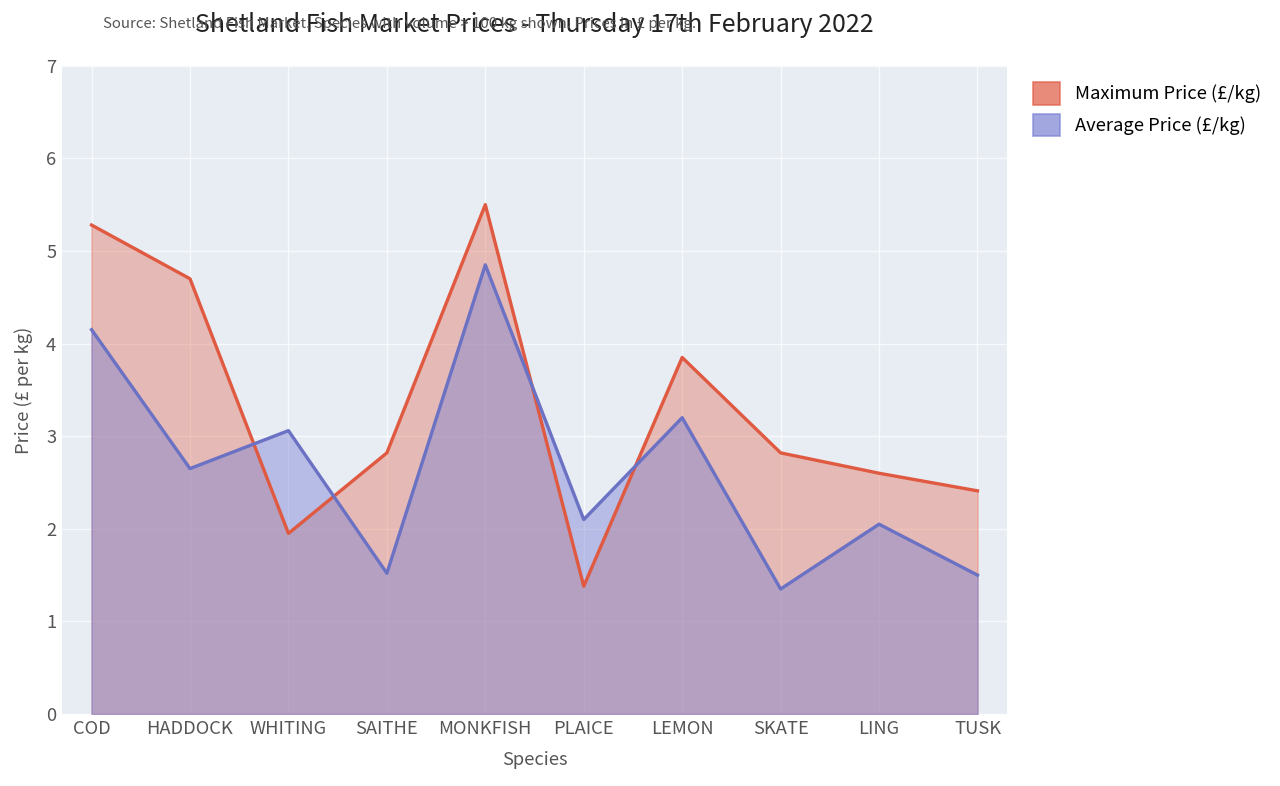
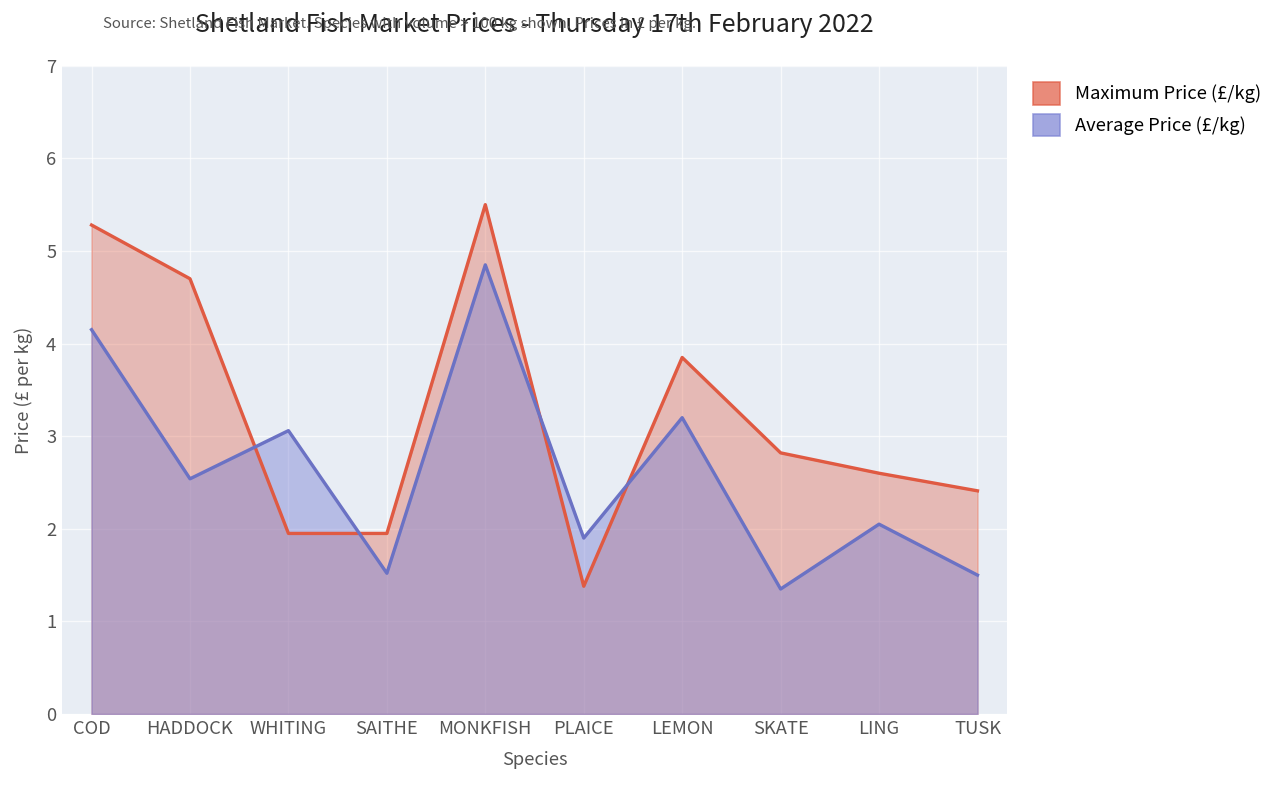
  {
    "Maximum Price (£/kg)": {
      "COD": 5.3,
      "HADDOCK": 4.7,
      "WHITING": 2.0,
-     "SAITHE": 2.8,
+     "SAITHE": 2.0,
      "MONKFISH": 5.5,
      "PLAICE": 1.4,
      "LEMON": 3.9,
      "SKATE": 2.8,
      "LING": 2.6,
      "TUSK": 2.4
    },
    "Average Price (£/kg)": {
      "COD": 4.2,
-     "HADDOCK": 2.7,
+     "HADDOCK": 2.5,
      "WHITING": 3.1,
      "SAITHE": 1.5,
      "MONKFISH": 4.9,
-     "PLAICE": 2.1,
+     "PLAICE": 1.9,
      "LEMON": 3.2,
      "SKATE": 1.4,
      "LING": 2.1,
      "TUSK": 1.5
    }
  }
